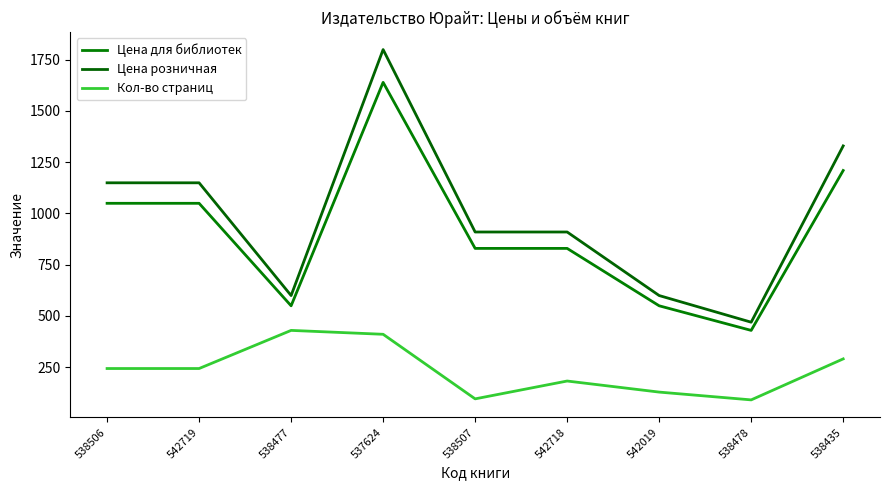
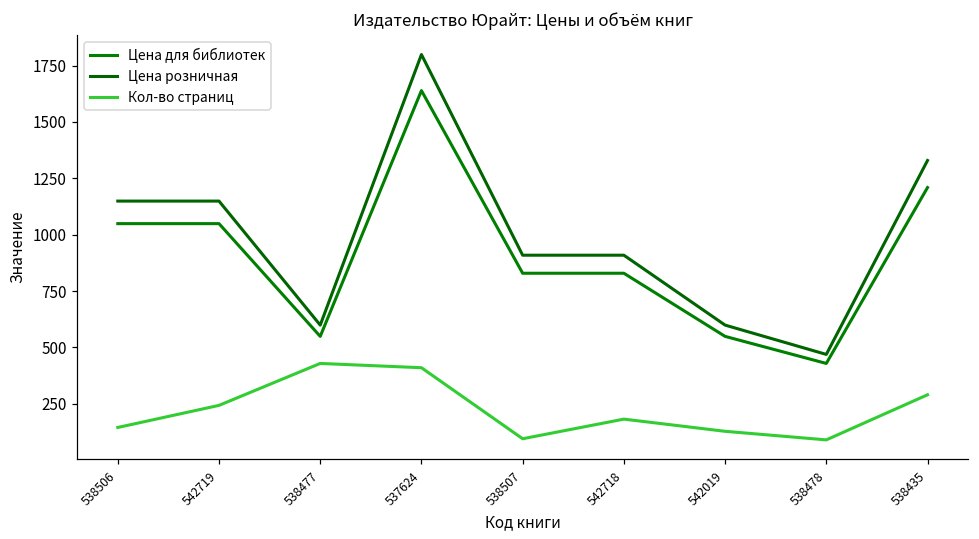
  {
    "Кол-во страниц": {
-     "538506": 240,
+     "538506": 150,
      "542719": 240,
      "538477": 430,
      "537624": 410,
      "538507": 100,
      "542718": 180,
      "542019": 130,
      "538478": 90,
      "538435": 290
    }
  }
